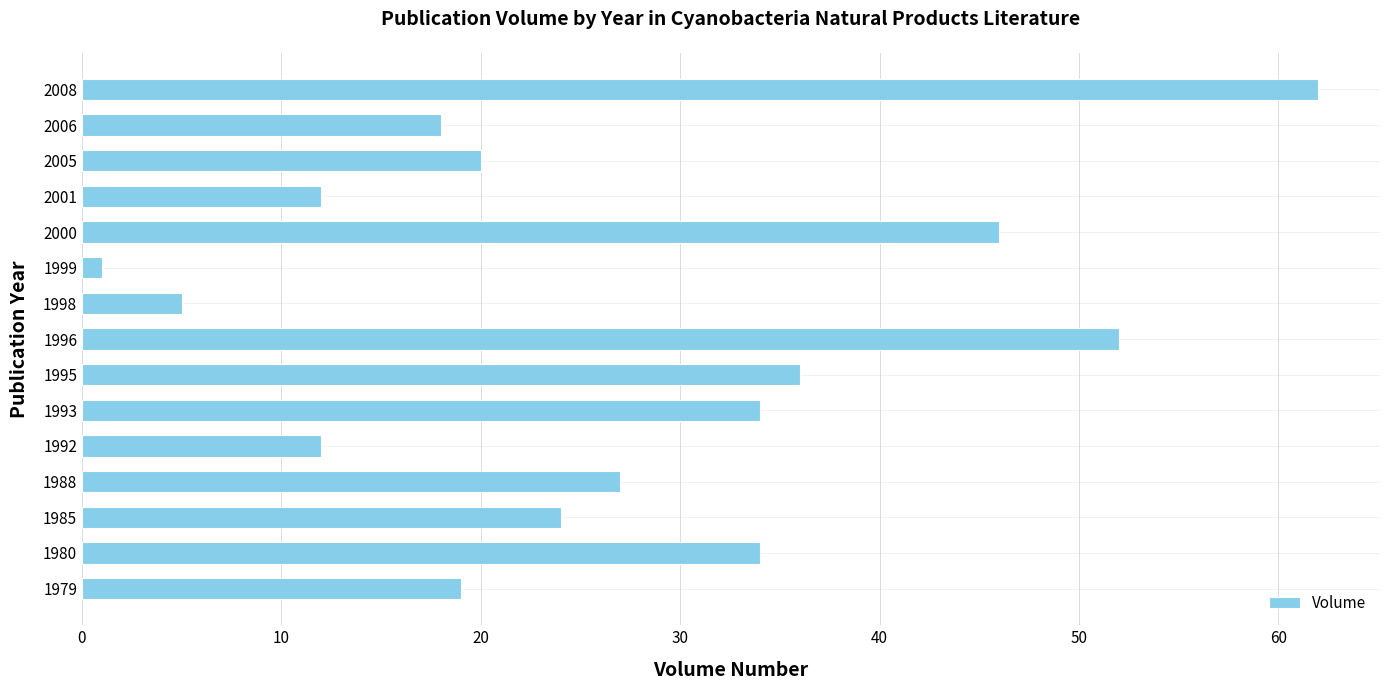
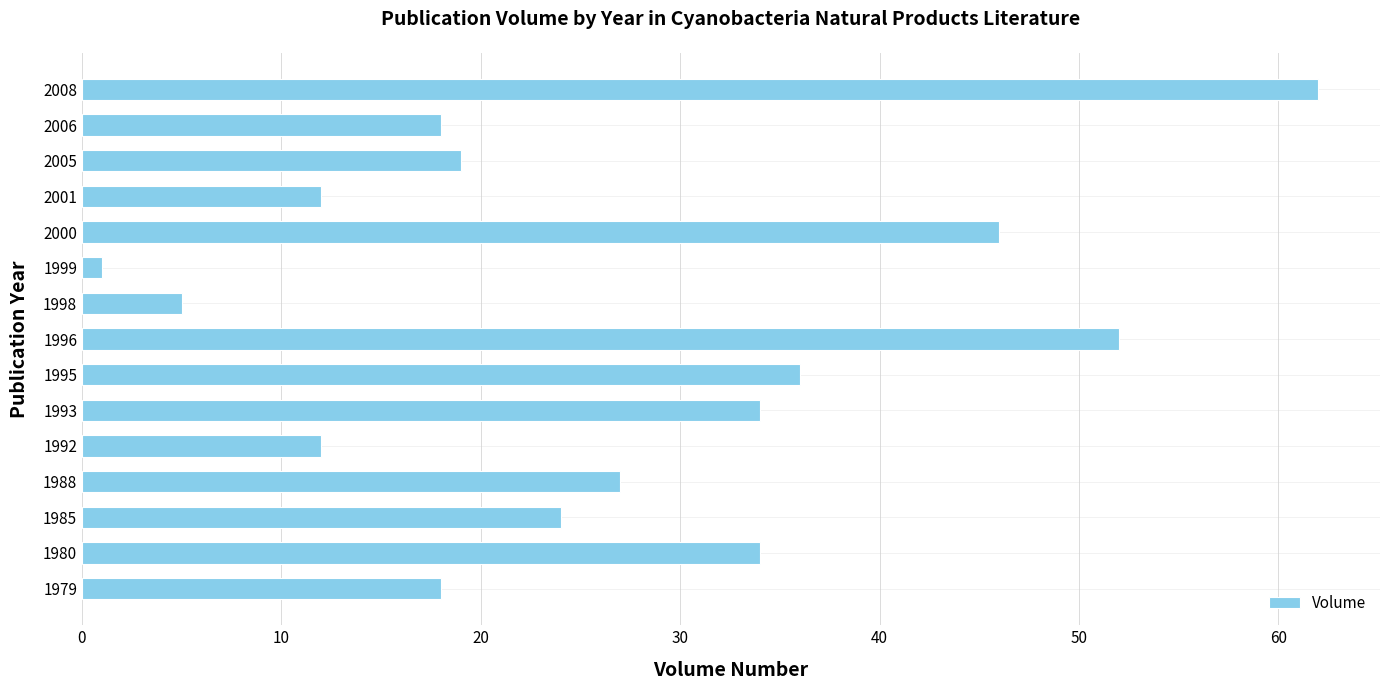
  {
    "2008": 62,
    "2006": 18,
-   "2005": 20,
+   "2005": 19,
    "2001": 12,
    "2000": 46,
    "1999": 1,
    "1998": 5,
    "1996": 52,
    "1995": 36,
    "1993": 34,
    "1992": 12,
    "1988": 27,
    "1985": 24,
    "1980": 34,
-   "1979": 19
+   "1979": 18
  }
